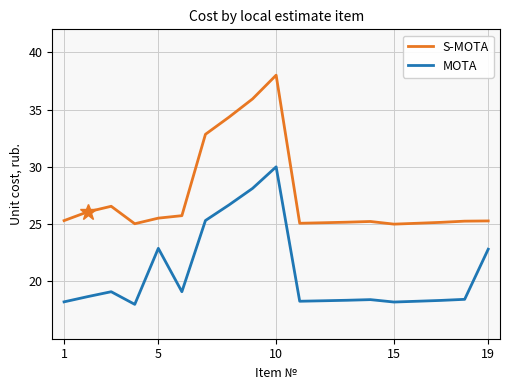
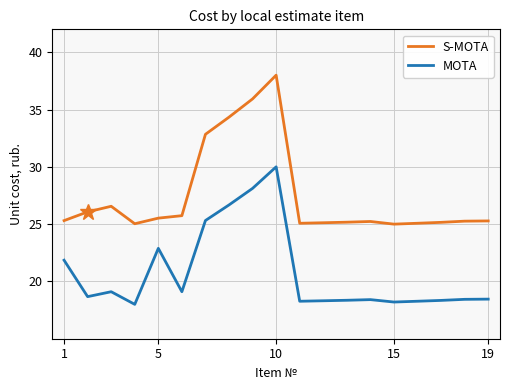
  {
    "MOTA": {
-     "1": 18.2,
+     "1": 21.9,
      "5": 22.9,
      "10": 30.0,
      "15": 18.2,
-     "19": 22.8
+     "19": 18.5
    }
  }
